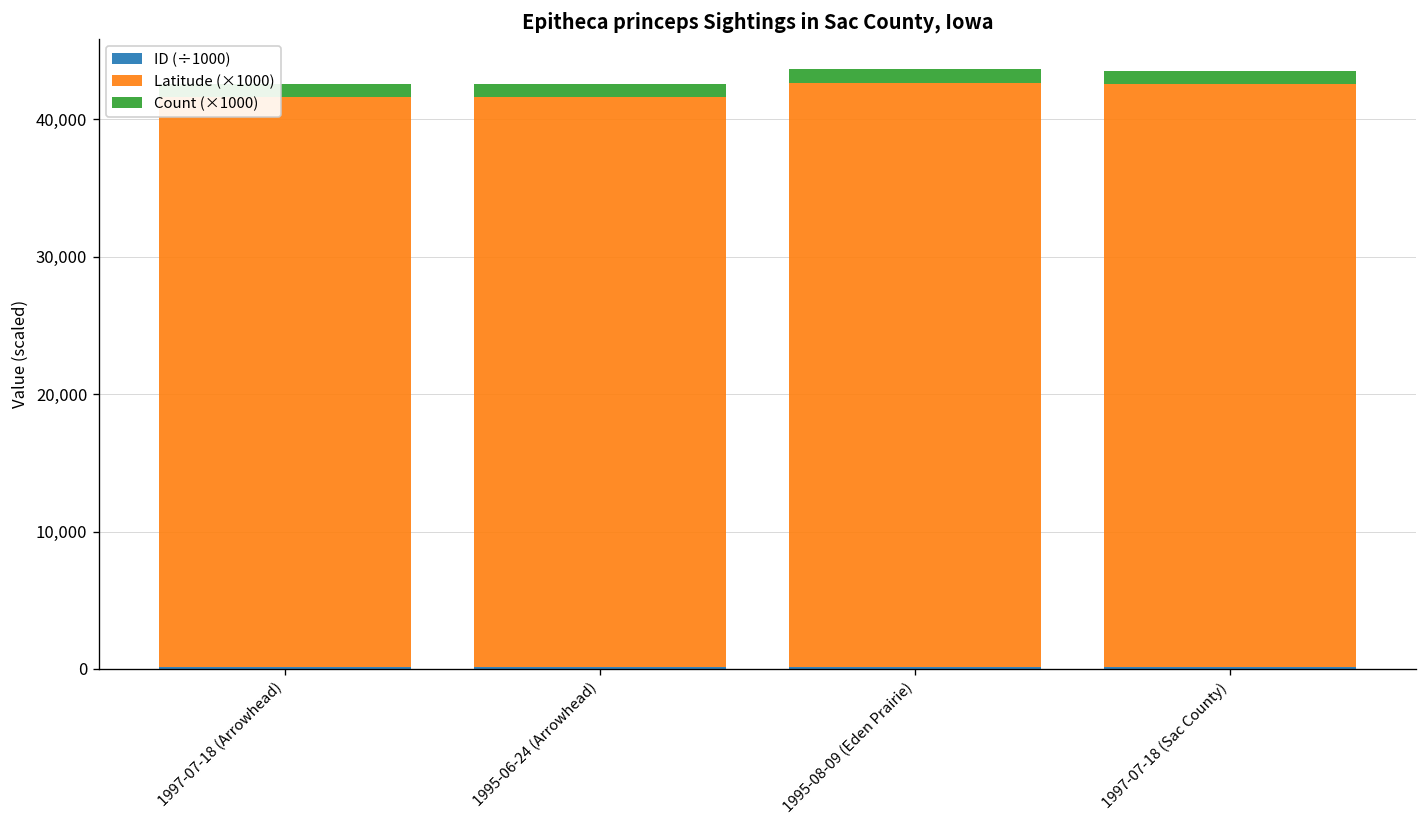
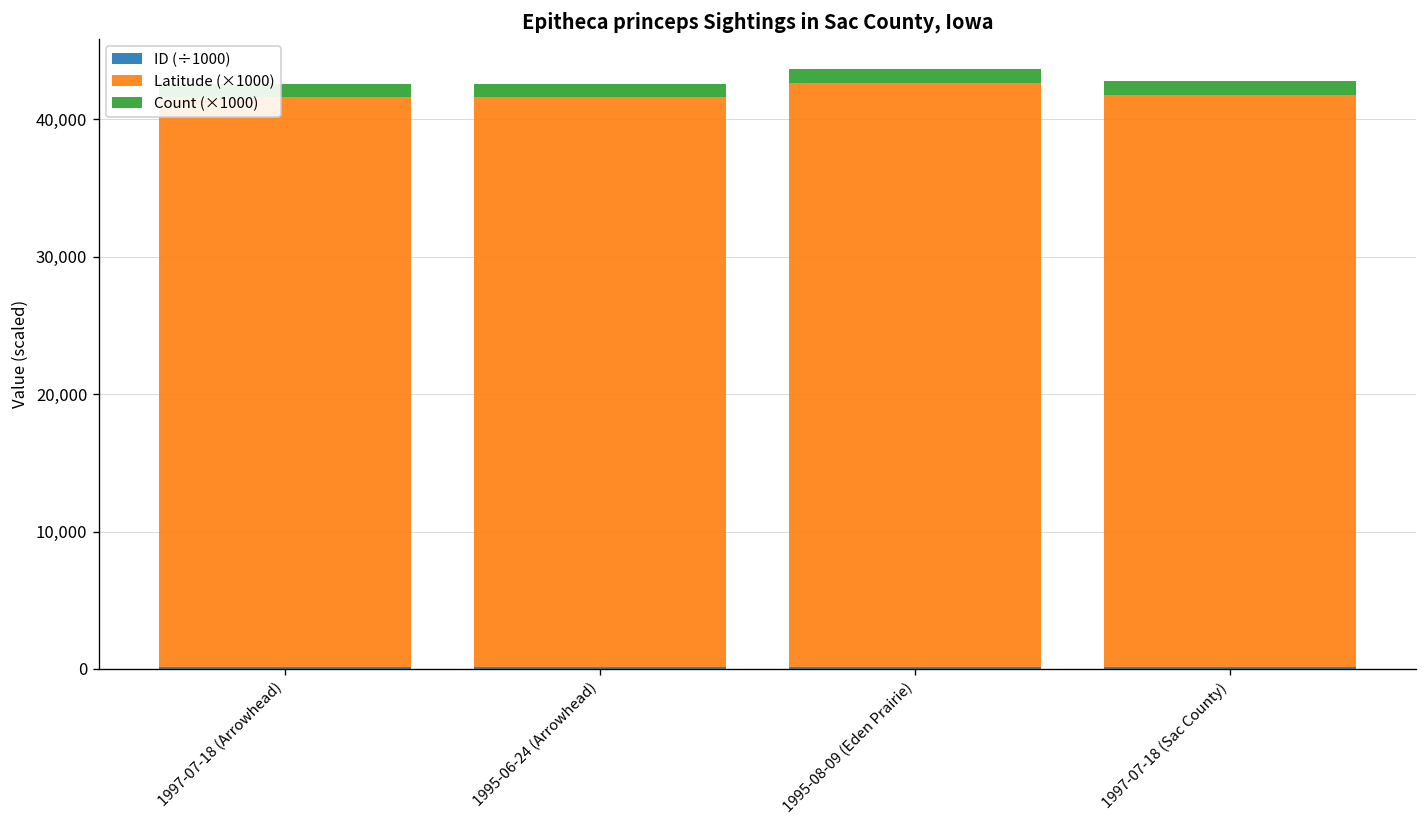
  {
    "Latitude (×1000)": {
      "1997-07-18 (Arrowhead)": "41,400",
      "1995-06-24 (Arrowhead)": "41,400",
      "1995-08-09 (Eden Prairie)": "42,500",
-     "1997-07-18 (Sac County)": "42,400"
+     "1997-07-18 (Sac County)": "41,600"
    },
    "Count (×1000)": {
      "1997-07-18 (Arrowhead)": "1,000",
      "1995-06-24 (Arrowhead)": "1,000",
      "1995-08-09 (Eden Prairie)": "1,000",
      "1997-07-18 (Sac County)": "1,000"
    }
  }
